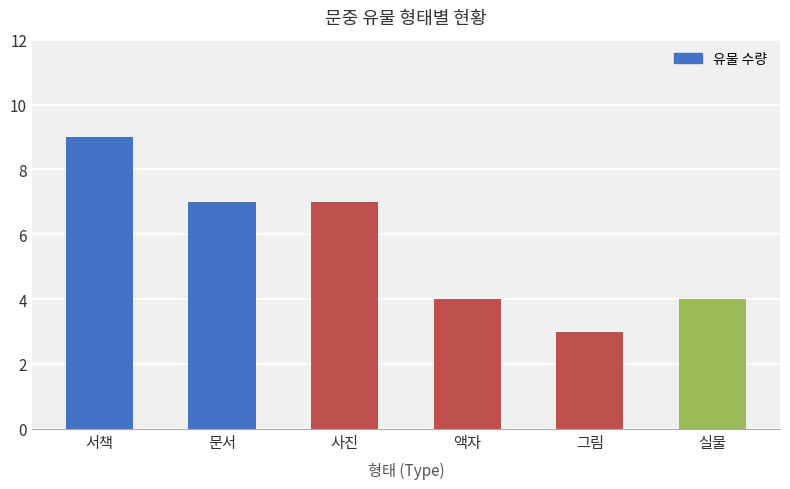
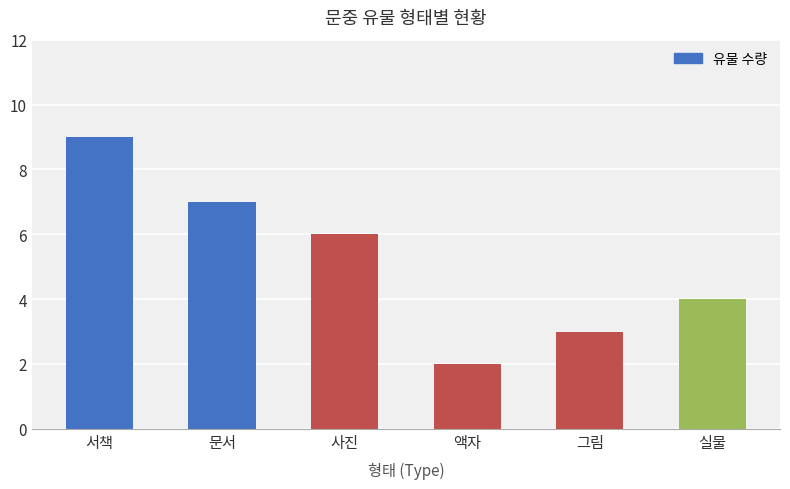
  {
    "서책": 9,
    "문서": 7,
-   "사진": 7,
-   "액자": 4,
+   "사진": 6,
+   "액자": 2,
    "그림": 3,
    "실물": 4
  }
